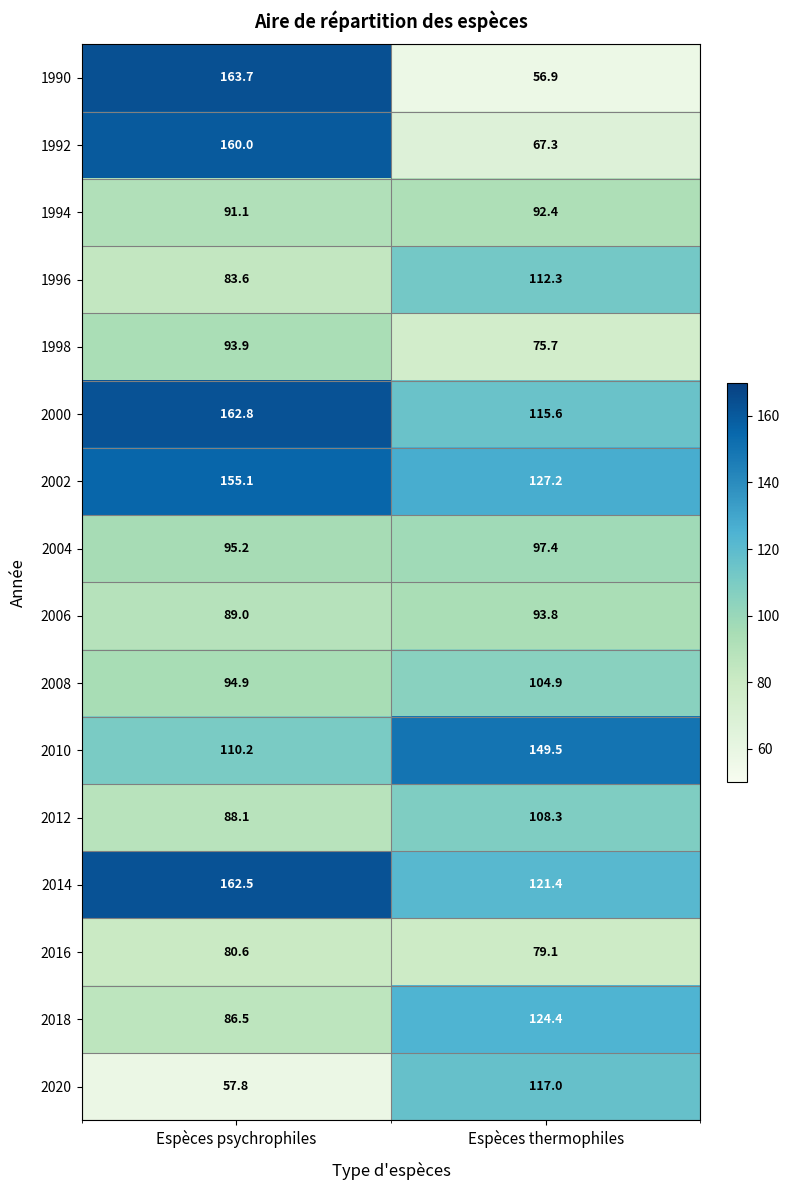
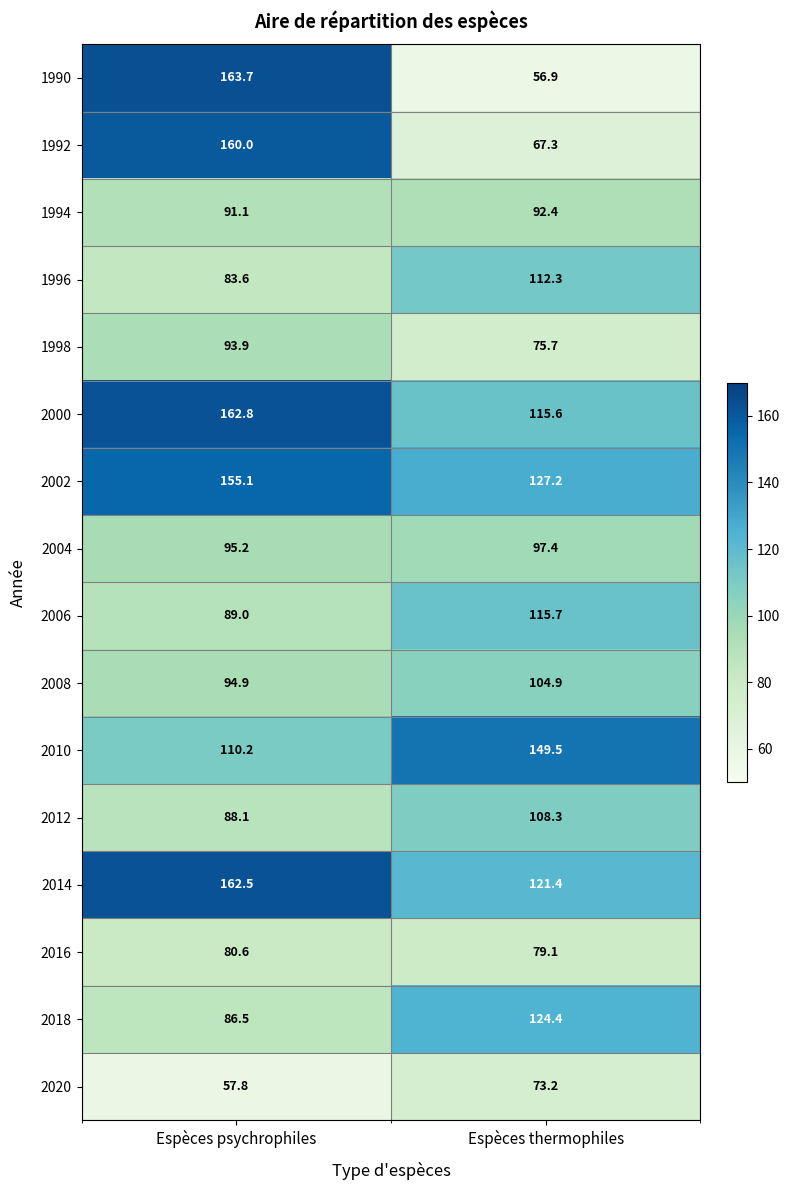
  {
    "1990": {
      "Espèces psychrophiles": 163.7,
      "Espèces thermophiles": 56.9
    },
    "1992": {
      "Espèces psychrophiles": 160.0,
      "Espèces thermophiles": 67.3
    },
    "1994": {
      "Espèces psychrophiles": 91.1,
      "Espèces thermophiles": 92.4
    },
    "1996": {
      "Espèces psychrophiles": 83.6,
      "Espèces thermophiles": 112.3
    },
    "1998": {
      "Espèces psychrophiles": 93.9,
      "Espèces thermophiles": 75.7
    },
    "2000": {
      "Espèces psychrophiles": 162.8,
      "Espèces thermophiles": 115.6
    },
    "2002": {
      "Espèces psychrophiles": 155.1,
      "Espèces thermophiles": 127.2
    },
    "2004": {
      "Espèces psychrophiles": 95.2,
      "Espèces thermophiles": 97.4
    },
    "2006": {
      "Espèces psychrophiles": 89.0,
-     "Espèces thermophiles": 93.8
+     "Espèces thermophiles": 115.7
    },
    "2008": {
      "Espèces psychrophiles": 94.9,
      "Espèces thermophiles": 104.9
    },
    "2010": {
      "Espèces psychrophiles": 110.2,
      "Espèces thermophiles": 149.5
    },
    "2012": {
      "Espèces psychrophiles": 88.1,
      "Espèces thermophiles": 108.3
    },
    "2014": {
      "Espèces psychrophiles": 162.5,
      "Espèces thermophiles": 121.4
    },
    "2016": {
      "Espèces psychrophiles": 80.6,
      "Espèces thermophiles": 79.1
    },
    "2018": {
      "Espèces psychrophiles": 86.5,
      "Espèces thermophiles": 124.4
    },
    "2020": {
      "Espèces psychrophiles": 57.8,
-     "Espèces thermophiles": 117.0
+     "Espèces thermophiles": 73.2
    }
  }
